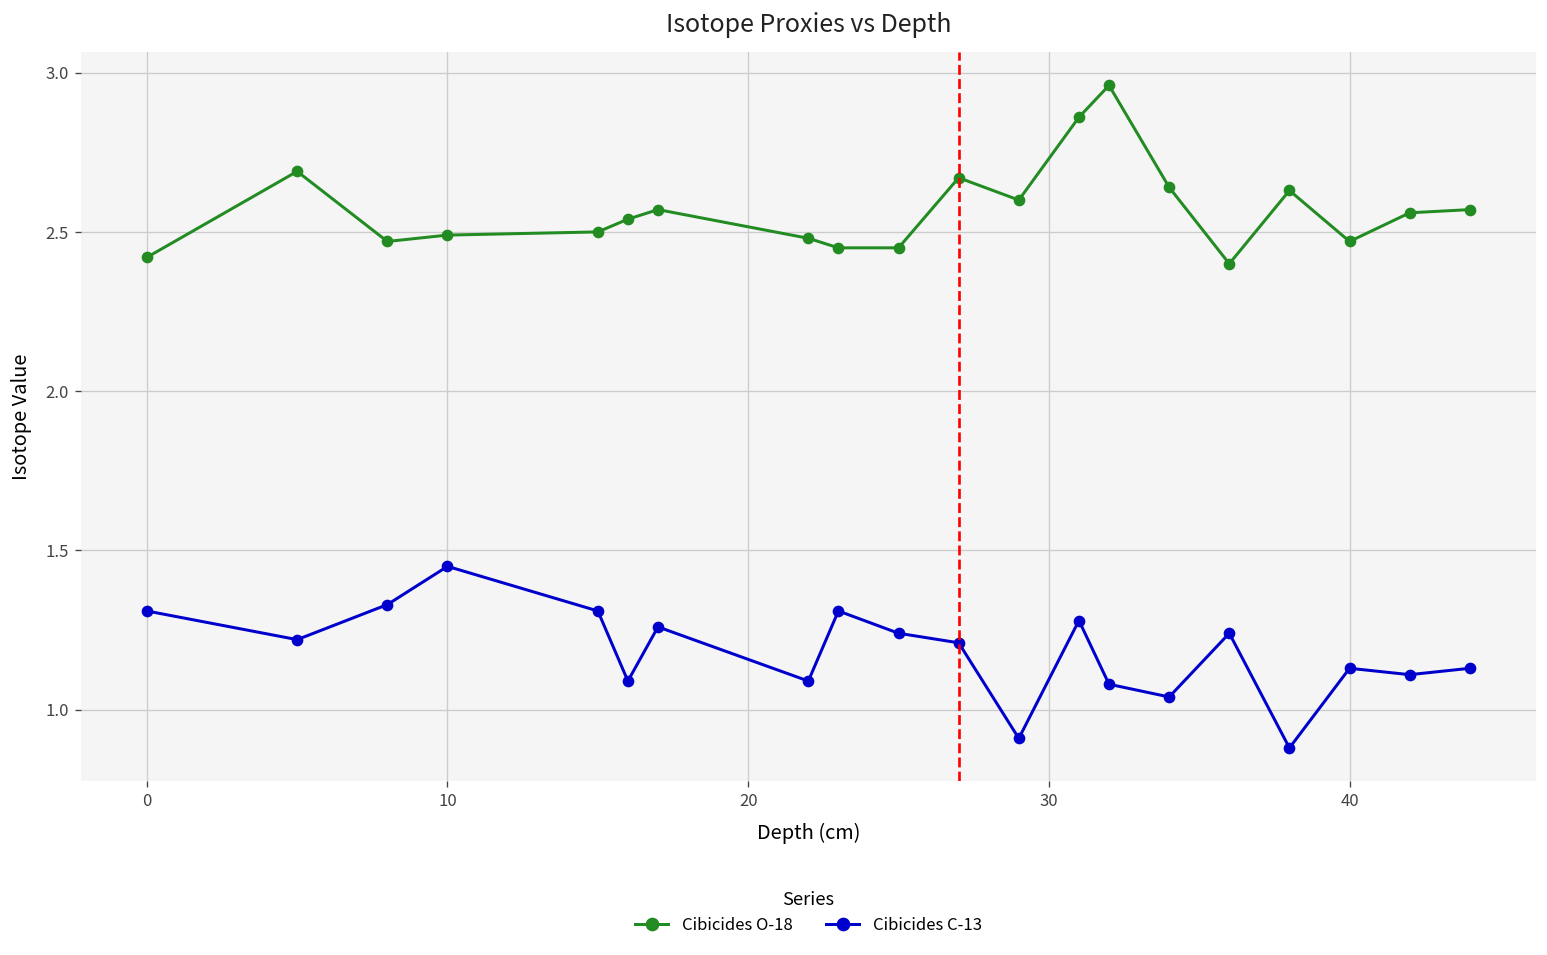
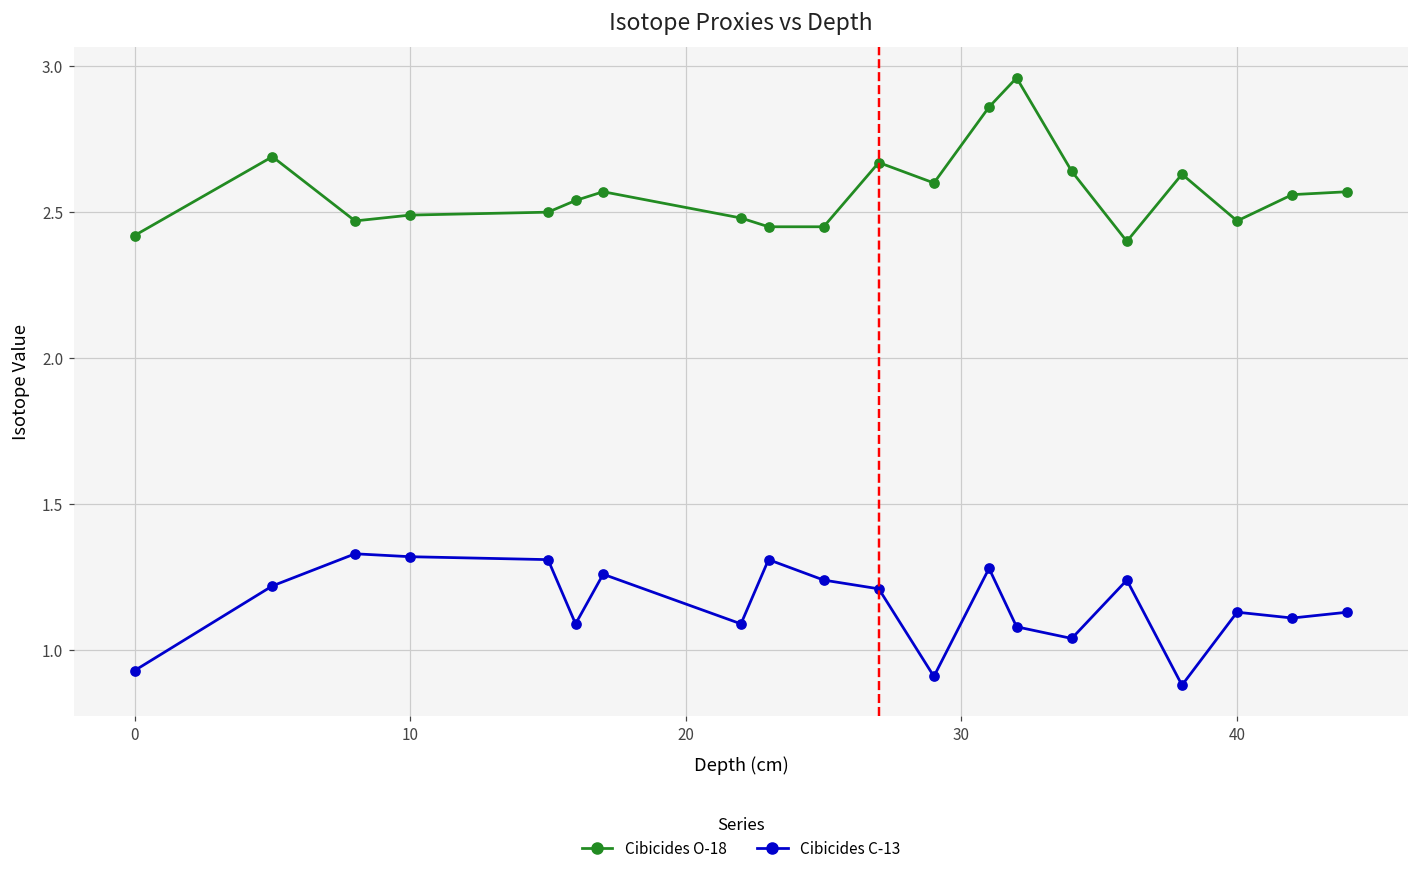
  {
    "Cibicides O-18": {
      "0": 2.42,
      "10": 2.49,
      "40": 2.47
    },
    "Cibicides C-13": {
-     "0": 1.31,
-     "10": 1.45,
+     "0": 0.93,
+     "10": 1.32,
      "40": 1.13
    }
  }
